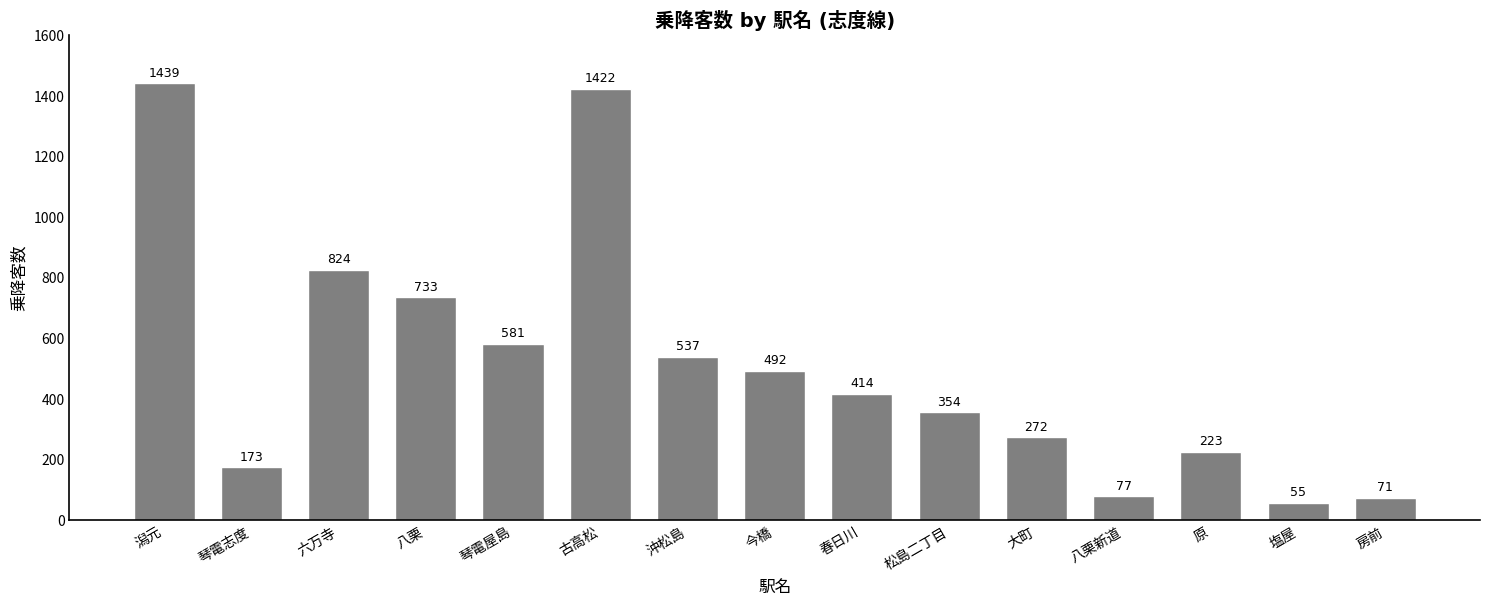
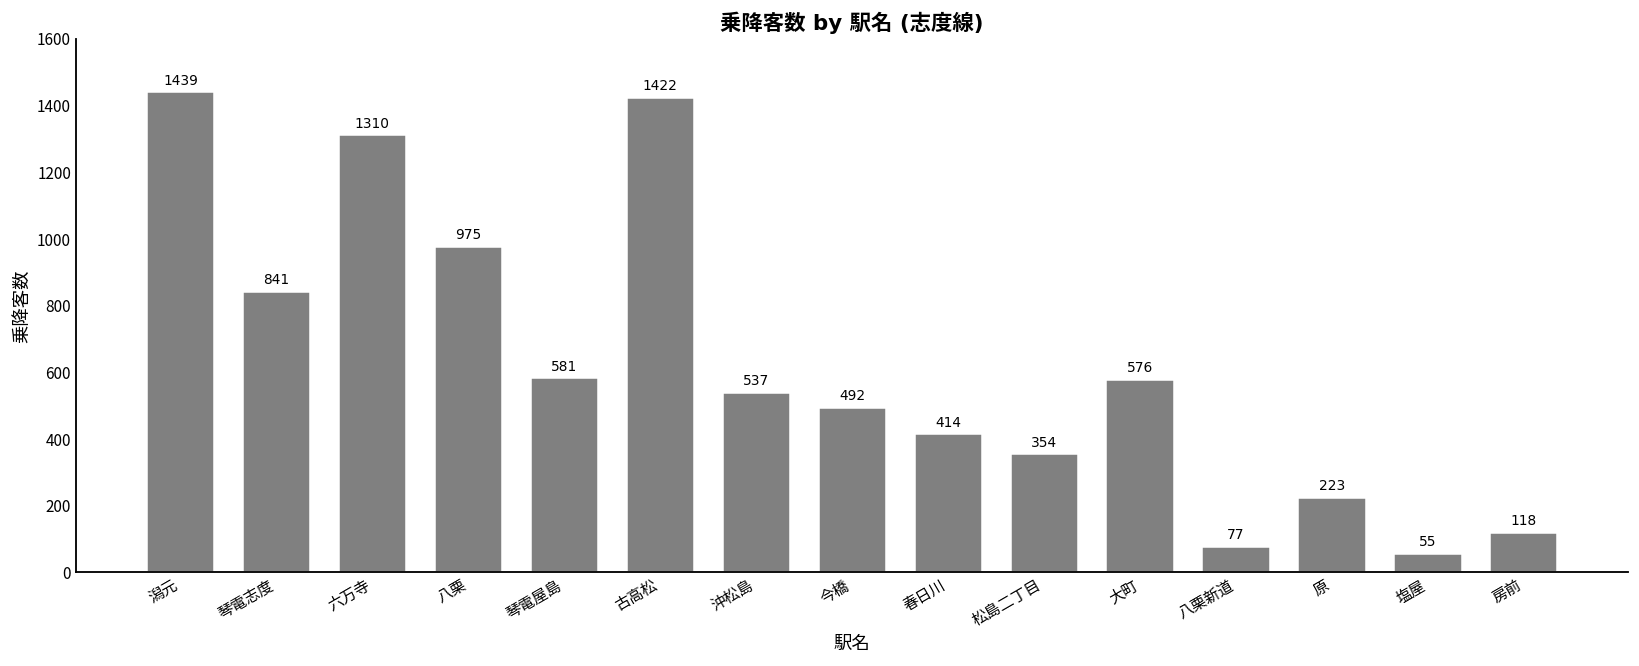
  {
    "潟元": 1439,
-   "琴電志度": 173,
-   "六万寺": 824,
-   "八栗": 733,
+   "琴電志度": 841,
+   "六万寺": 1310,
+   "八栗": 975,
    "琴電屋島": 581,
    "古高松": 1422,
    "沖松島": 537,
    "今橋": 492,
    "春日川": 414,
    "松島二丁目": 354,
-   "大町": 272,
+   "大町": 576,
    "八栗新道": 77,
    "原": 223,
    "塩屋": 55,
-   "房前": 71
+   "房前": 118
  }
